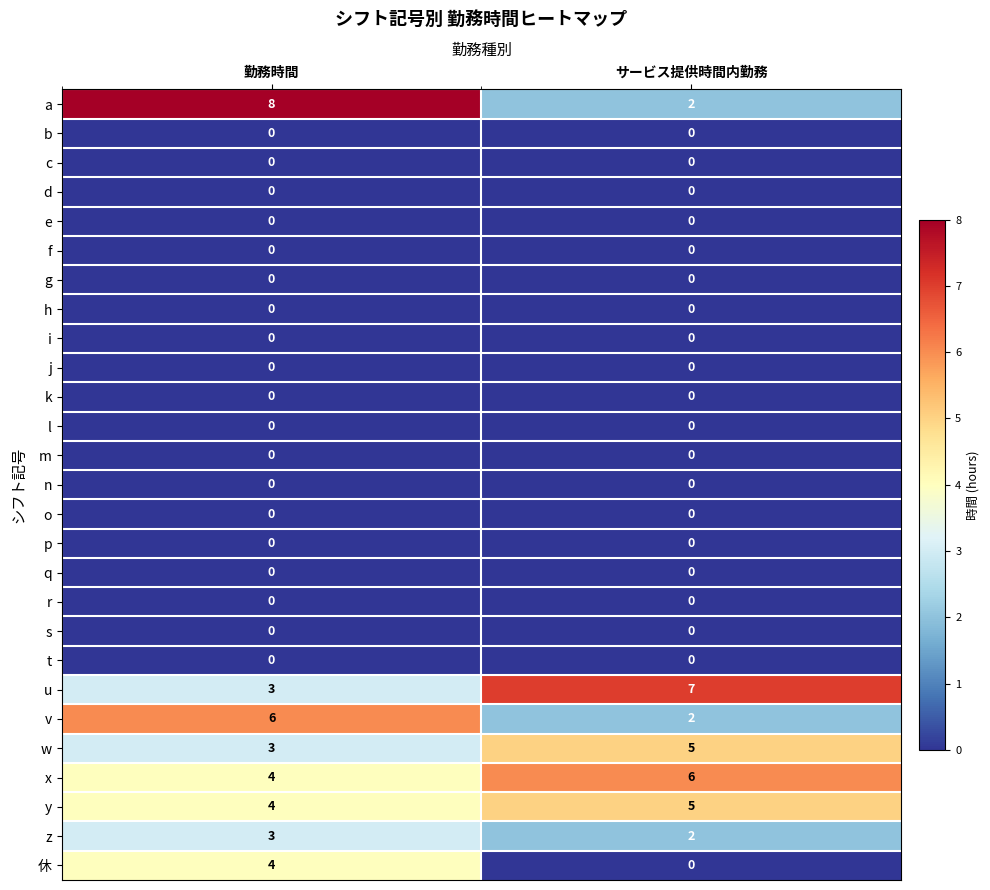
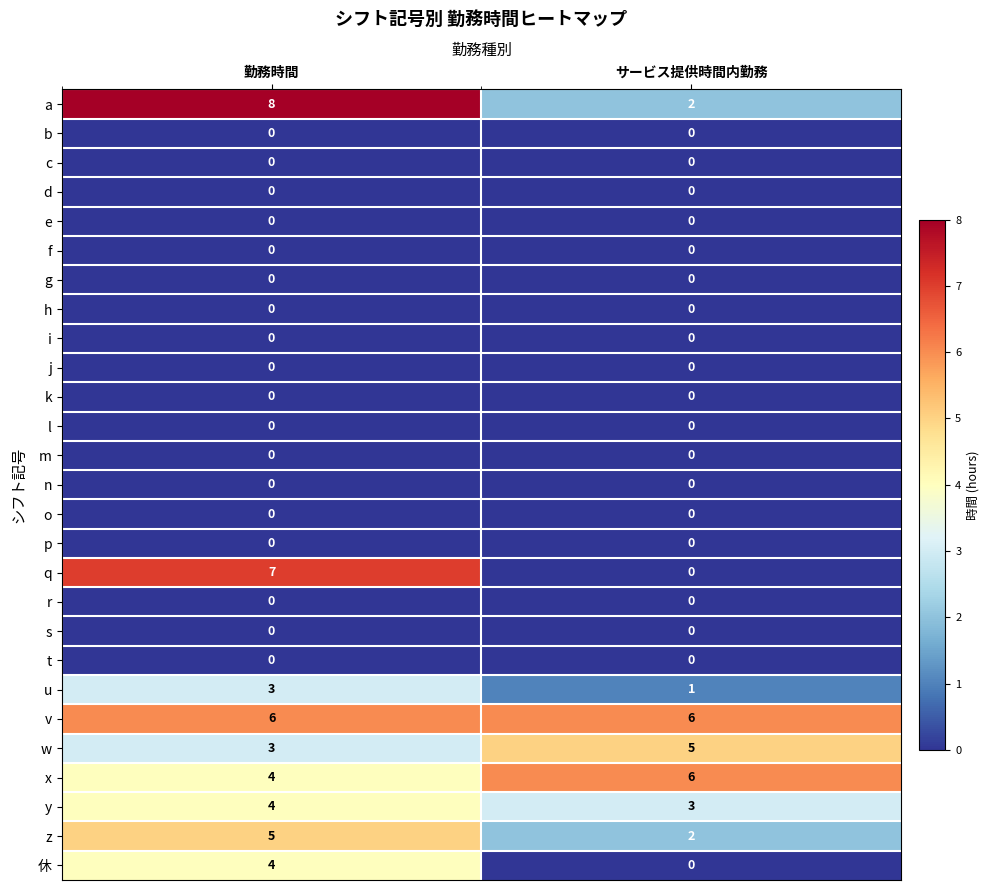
  {
    "a": {
      "勤務時間": 8,
      "サービス提供時間内勤務": 2
    },
    "b": {
      "勤務時間": 0,
      "サービス提供時間内勤務": 0
    },
    "c": {
      "勤務時間": 0,
      "サービス提供時間内勤務": 0
    },
    "d": {
      "勤務時間": 0,
      "サービス提供時間内勤務": 0
    },
    "e": {
      "勤務時間": 0,
      "サービス提供時間内勤務": 0
    },
    "f": {
      "勤務時間": 0,
      "サービス提供時間内勤務": 0
    },
    "g": {
      "勤務時間": 0,
      "サービス提供時間内勤務": 0
    },
    "h": {
      "勤務時間": 0,
      "サービス提供時間内勤務": 0
    },
    "i": {
      "勤務時間": 0,
      "サービス提供時間内勤務": 0
    },
    "j": {
      "勤務時間": 0,
      "サービス提供時間内勤務": 0
    },
    "k": {
      "勤務時間": 0,
      "サービス提供時間内勤務": 0
    },
    "l": {
      "勤務時間": 0,
      "サービス提供時間内勤務": 0
    },
    "m": {
      "勤務時間": 0,
      "サービス提供時間内勤務": 0
    },
    "n": {
      "勤務時間": 0,
      "サービス提供時間内勤務": 0
    },
    "o": {
      "勤務時間": 0,
      "サービス提供時間内勤務": 0
    },
    "p": {
      "勤務時間": 0,
      "サービス提供時間内勤務": 0
    },
    "q": {
-     "勤務時間": 0,
+     "勤務時間": 7,
      "サービス提供時間内勤務": 0
    },
    "r": {
      "勤務時間": 0,
      "サービス提供時間内勤務": 0
    },
    "s": {
      "勤務時間": 0,
      "サービス提供時間内勤務": 0
    },
    "t": {
      "勤務時間": 0,
      "サービス提供時間内勤務": 0
    },
    "u": {
      "勤務時間": 3,
-     "サービス提供時間内勤務": 7
+     "サービス提供時間内勤務": 1
    },
    "v": {
      "勤務時間": 6,
-     "サービス提供時間内勤務": 2
+     "サービス提供時間内勤務": 6
    },
    "w": {
      "勤務時間": 3,
      "サービス提供時間内勤務": 5
    },
    "x": {
      "勤務時間": 4,
      "サービス提供時間内勤務": 6
    },
    "y": {
      "勤務時間": 4,
-     "サービス提供時間内勤務": 5
+     "サービス提供時間内勤務": 3
    },
    "z": {
-     "勤務時間": 3,
+     "勤務時間": 5,
      "サービス提供時間内勤務": 2
    },
    "休": {
      "勤務時間": 4,
      "サービス提供時間内勤務": 0
    }
  }
